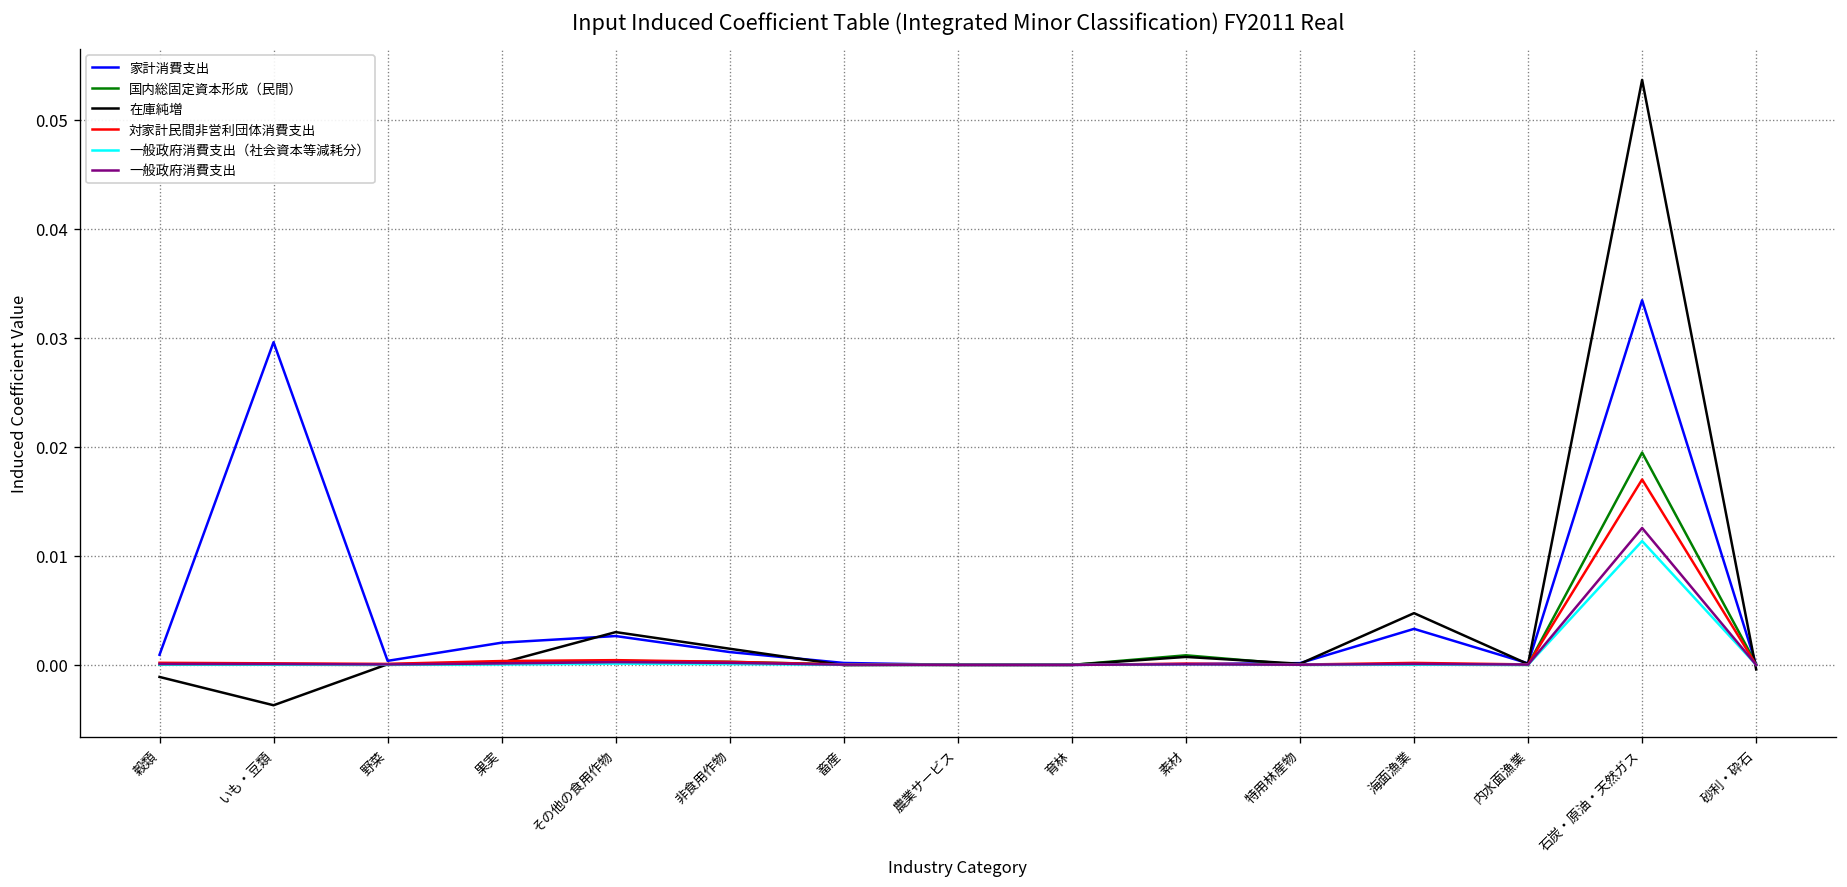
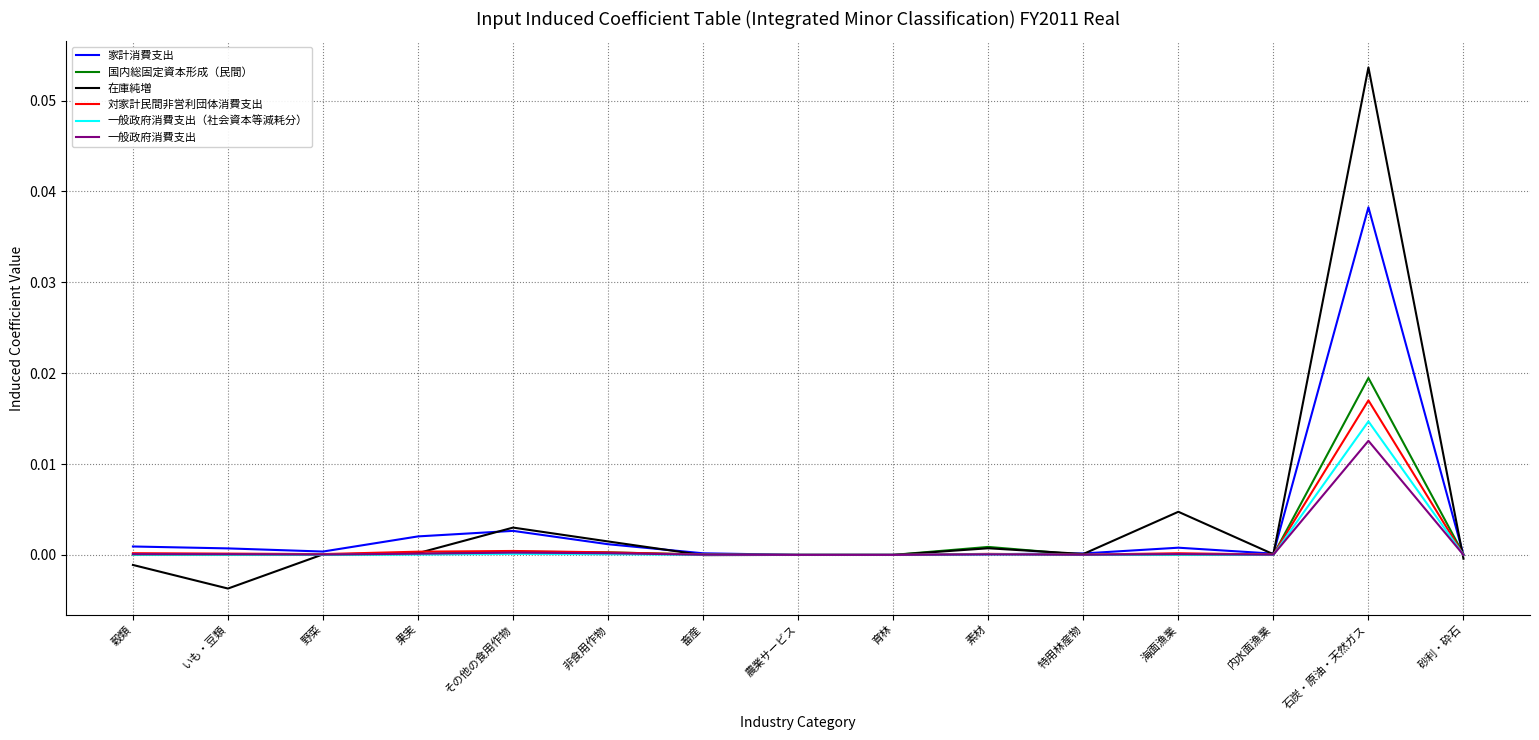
  {
    "家計消費支出": {
      "穀類": 0.001,
-     "いも・豆類": 0.030,
+     "いも・豆類": 0.001,
      "野菜": 0.000,
      "果実": 0.002,
      "その他の食用作物": 0.003,
      "非食用作物": 0.001,
-     "海面漁業": 0.003,
-     "石炭・原油・天然ガス": 0.033
+     "海面漁業": 0.001,
+     "石炭・原油・天然ガス": 0.038
    },
    "国内総固定資本形成（民間）": {
      "石炭・原油・天然ガス": 0.019
    },
    "在庫純増": {
      "穀類": -0.001,
      "いも・豆類": -0.004,
      "その他の食用作物": 0.003,
      "非食用作物": 0.001,
      "海面漁業": 0.005,
      "石炭・原油・天然ガス": 0.054,
      "砂利・砕石": 0.000
    },
    "対家計民間非営利団体消費支出": {
      "石炭・原油・天然ガス": 0.017
    },
    "一般政府消費支出（社会資本等減耗分）": {
-     "石炭・原油・天然ガス": 0.011
+     "石炭・原油・天然ガス": 0.015
    },
    "一般政府消費支出": {
      "石炭・原油・天然ガス": 0.013
    }
  }
